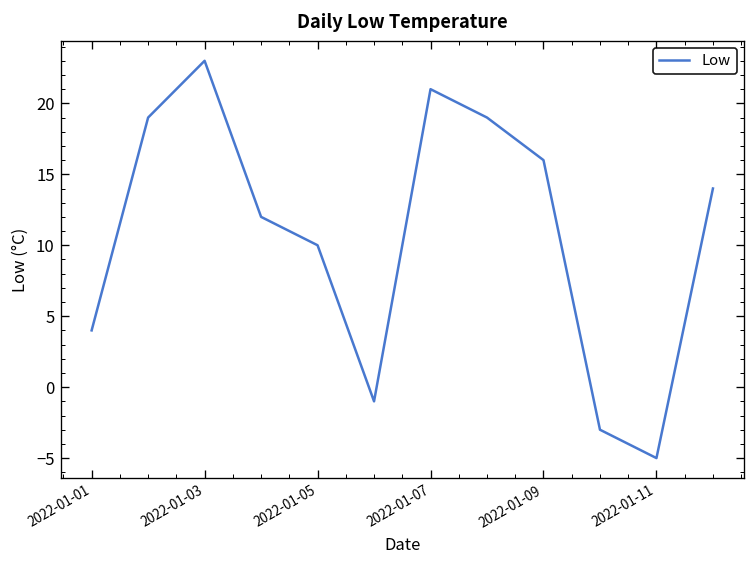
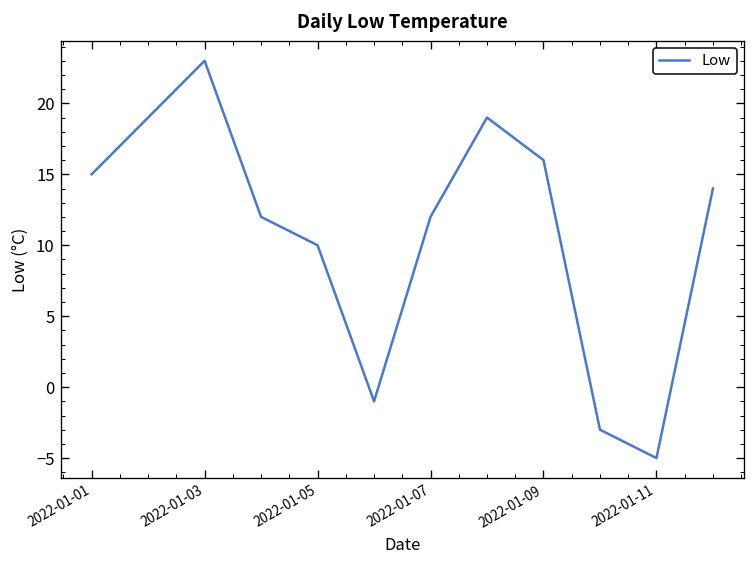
  {
-   "2022-01-01": 4,
+   "2022-01-01": 15,
    "2022-01-03": 23,
    "2022-01-05": 10,
-   "2022-01-07": 21,
+   "2022-01-07": 12,
    "2022-01-09": 16,
    "2022-01-11": -5
  }
